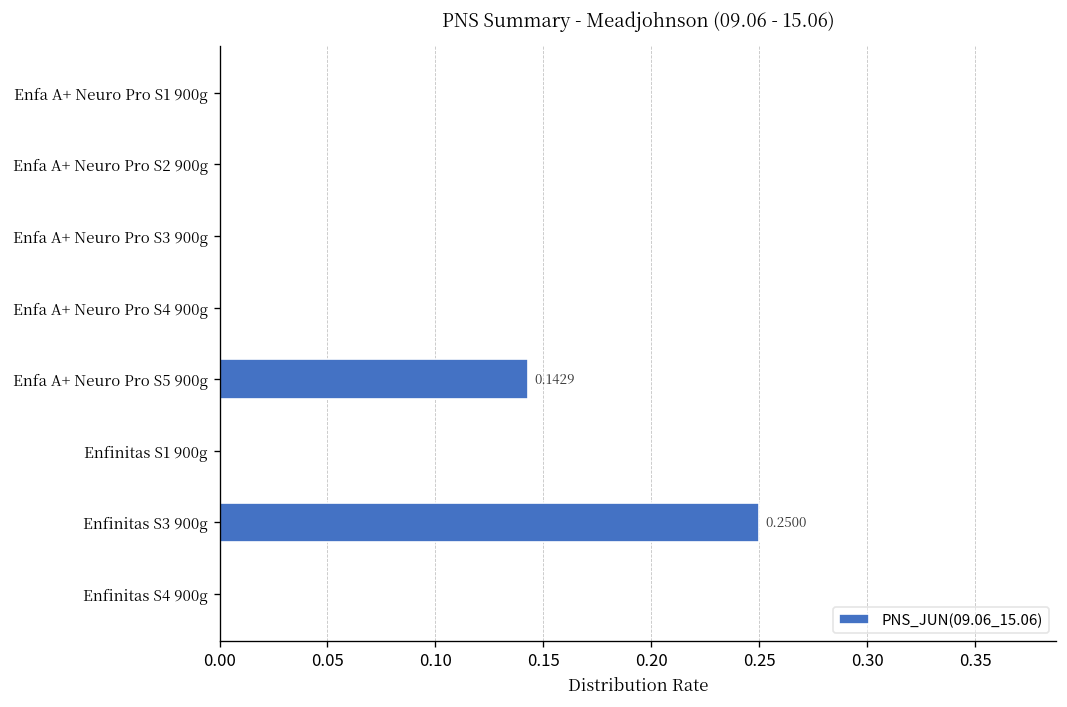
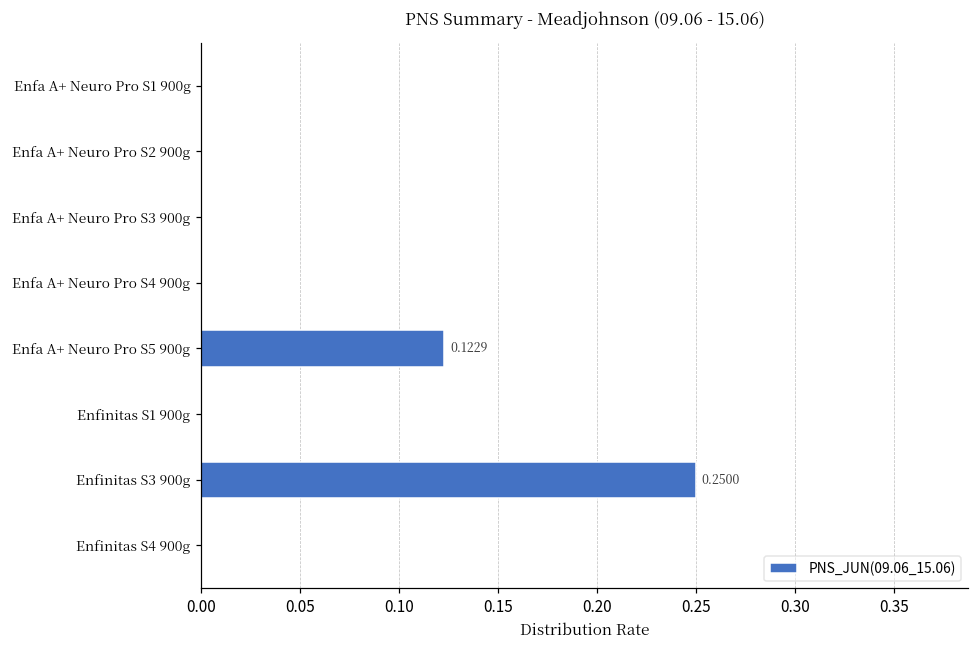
  {
-   "Enfa A+ Neuro Pro S5 900g": 0.1429,
+   "Enfa A+ Neuro Pro S5 900g": 0.1229,
    "Enfinitas S3 900g": 0.2500
  }
